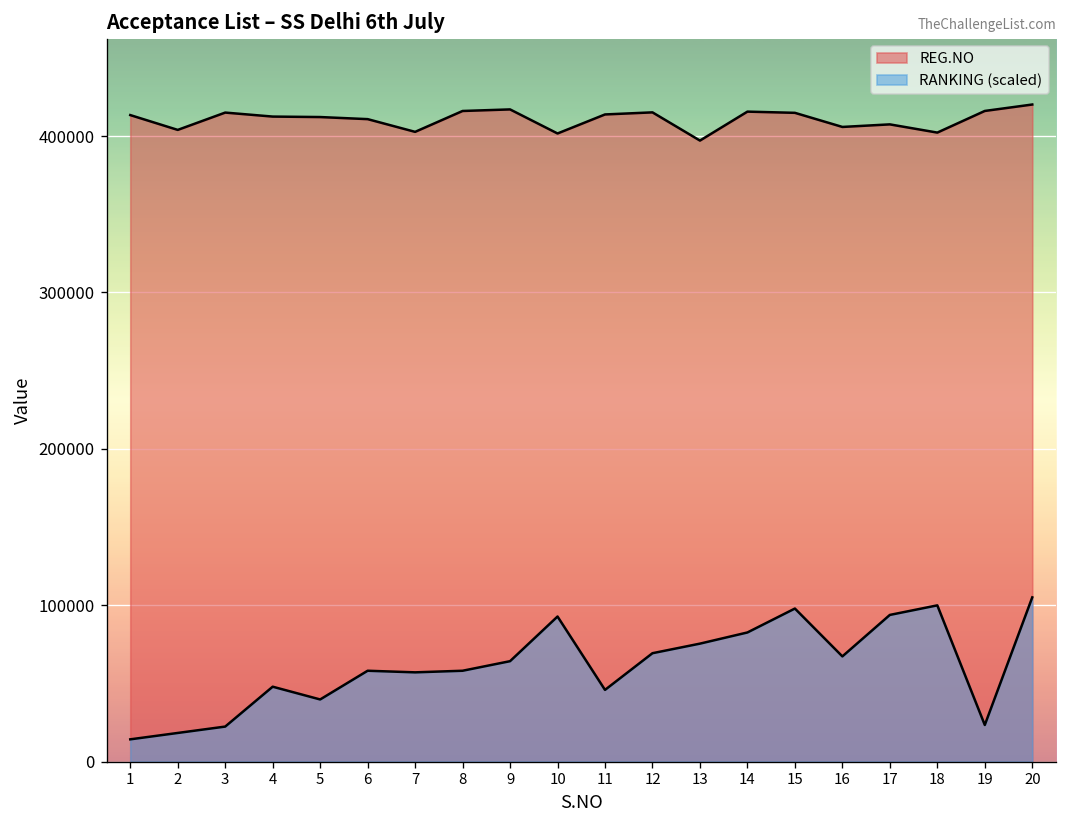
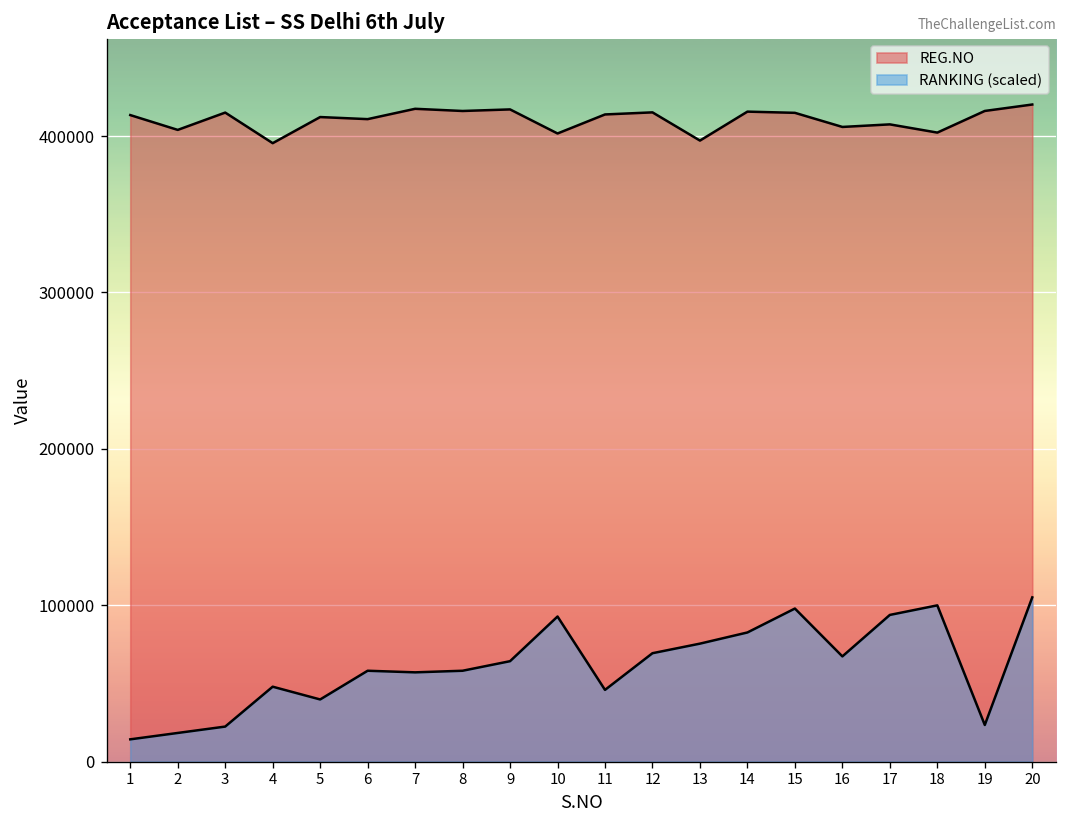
  {
    "REG.NO": {
      "1": 413000,
      "2": 404000,
      "3": 415000,
-     "4": 412000,
+     "4": 395000,
      "5": 412000,
      "6": 411000,
-     "7": 403000,
+     "7": 417000,
      "8": 416000,
      "9": 417000,
      "10": 402000,
      "11": 414000,
      "12": 415000,
      "13": 397000,
      "14": 416000,
      "15": 415000,
      "16": 406000,
      "17": 407000,
      "18": 402000,
      "19": 416000,
      "20": 420000
    },
    "RANKING (scaled)": {
      "1": 14000,
      "2": 18000,
      "3": 22000,
      "4": 48000,
      "5": 40000,
      "6": 58000,
      "7": 57000,
      "8": 58000,
      "9": 64000,
      "10": 93000,
      "11": 46000,
      "12": 69000,
      "13": 75000,
      "14": 83000,
      "15": 98000,
      "16": 67000,
      "17": 94000,
      "18": 100000,
      "19": 23000,
      "20": 105000
    }
  }
